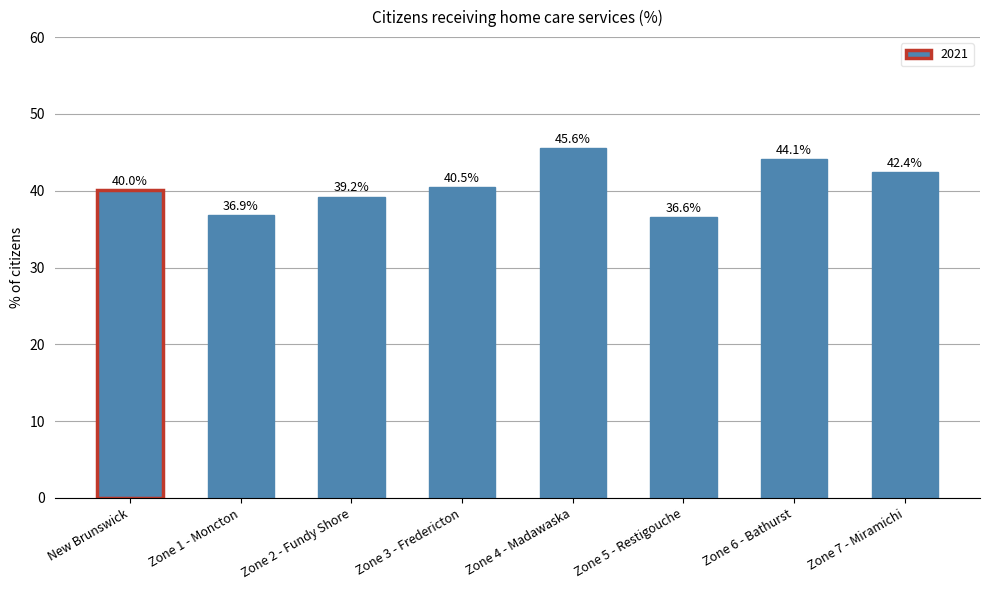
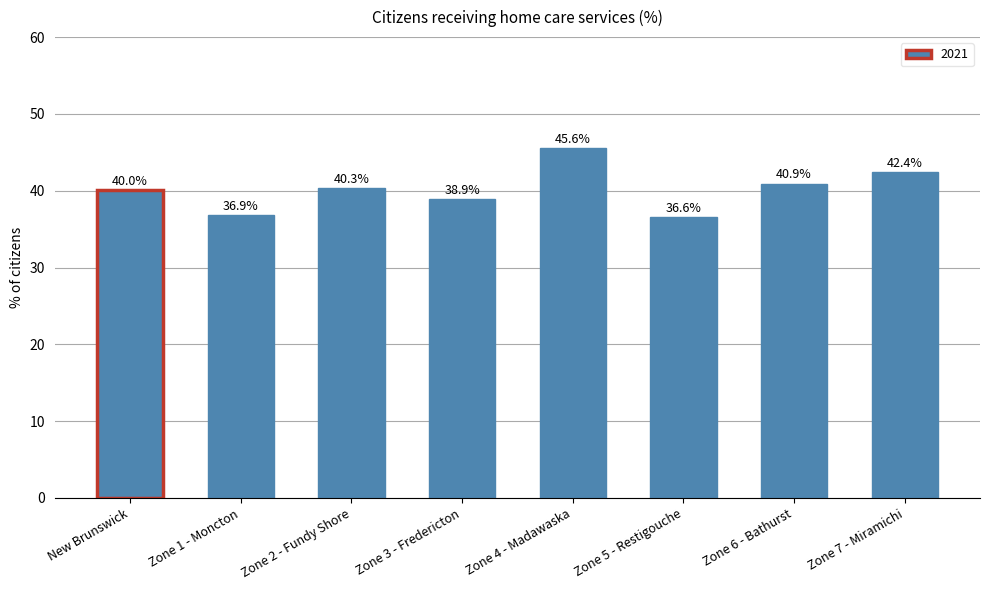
  {
    "New Brunswick": "40.0%",
    "Zone 1 - Moncton": "36.9%",
-   "Zone 2 - Fundy Shore": "39.2%",
-   "Zone 3 - Fredericton": "40.5%",
+   "Zone 2 - Fundy Shore": "40.3%",
+   "Zone 3 - Fredericton": "38.9%",
    "Zone 4 - Madawaska": "45.6%",
    "Zone 5 - Restigouche": "36.6%",
-   "Zone 6 - Bathurst": "44.1%",
+   "Zone 6 - Bathurst": "40.9%",
    "Zone 7 - Miramichi": "42.4%"
  }
